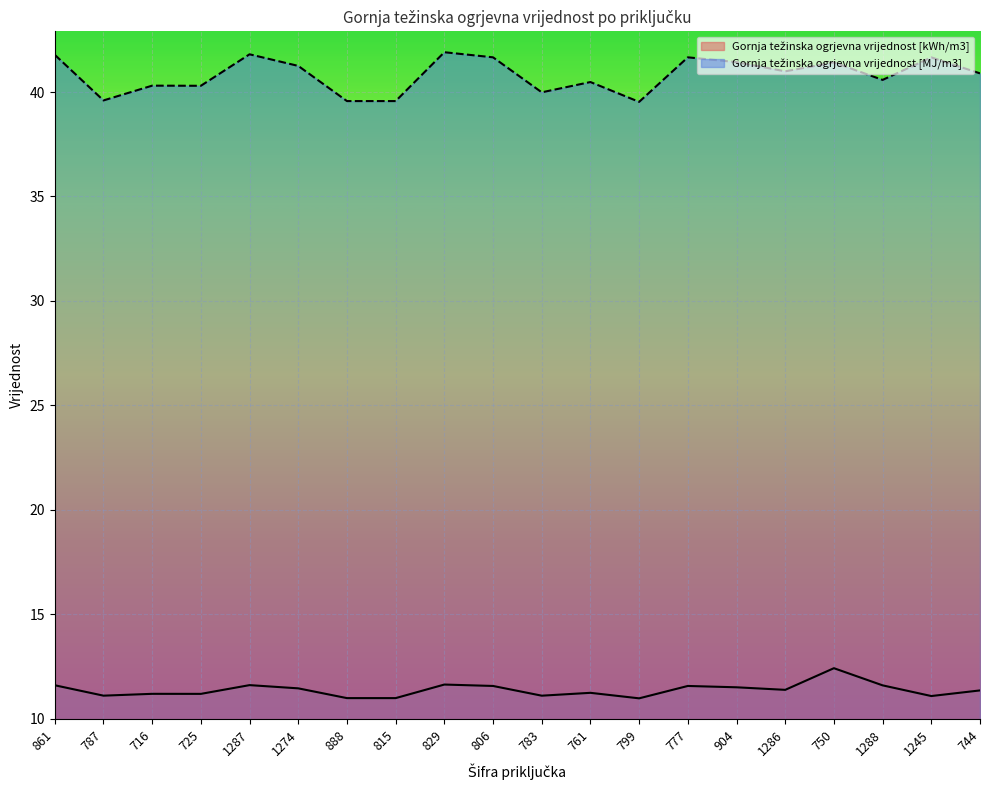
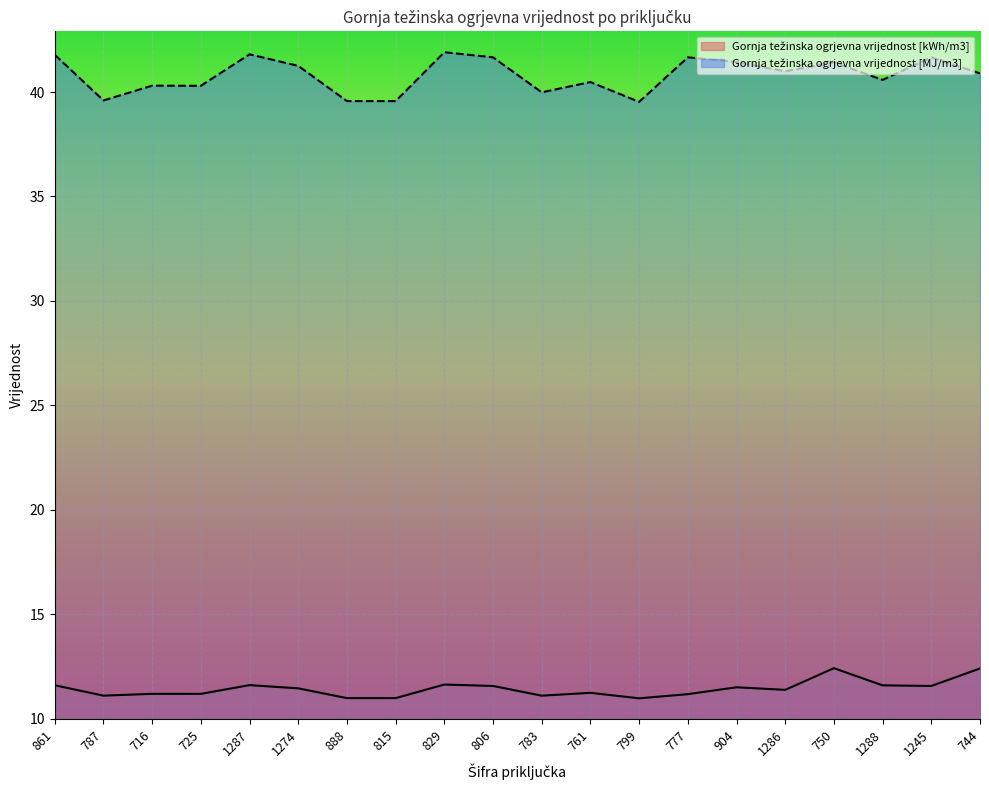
  {
    "Gornja težinska ogrjevna vrijednost [kWh/m3]": {
      "861": 11.6,
      "787": 11.1,
      "716": 11.2,
      "725": 11.2,
      "1287": 11.6,
      "1274": 11.5,
      "888": 11.0,
      "815": 11.0,
      "829": 11.6,
      "806": 11.6,
      "783": 11.1,
      "761": 11.2,
      "799": 11.0,
-     "777": 11.6,
+     "777": 11.2,
      "904": 11.5,
      "1286": 11.4,
      "750": 12.4,
      "1288": 11.6,
-     "1245": 11.1,
-     "744": 11.4
+     "1245": 11.6,
+     "744": 12.4
    },
    "Gornja težinska ogrjevna vrijednost [MJ/m3]": {
      "861": 41.8,
      "787": 39.6,
      "716": 40.3,
      "725": 40.3,
      "1287": 41.8,
      "1274": 41.2,
      "888": 39.6,
      "815": 39.6,
      "829": 41.9,
      "806": 41.7,
      "783": 40.0,
      "761": 40.5,
      "799": 39.5,
      "777": 41.7,
      "1288": 40.6,
      "744": 40.9
    }
  }
